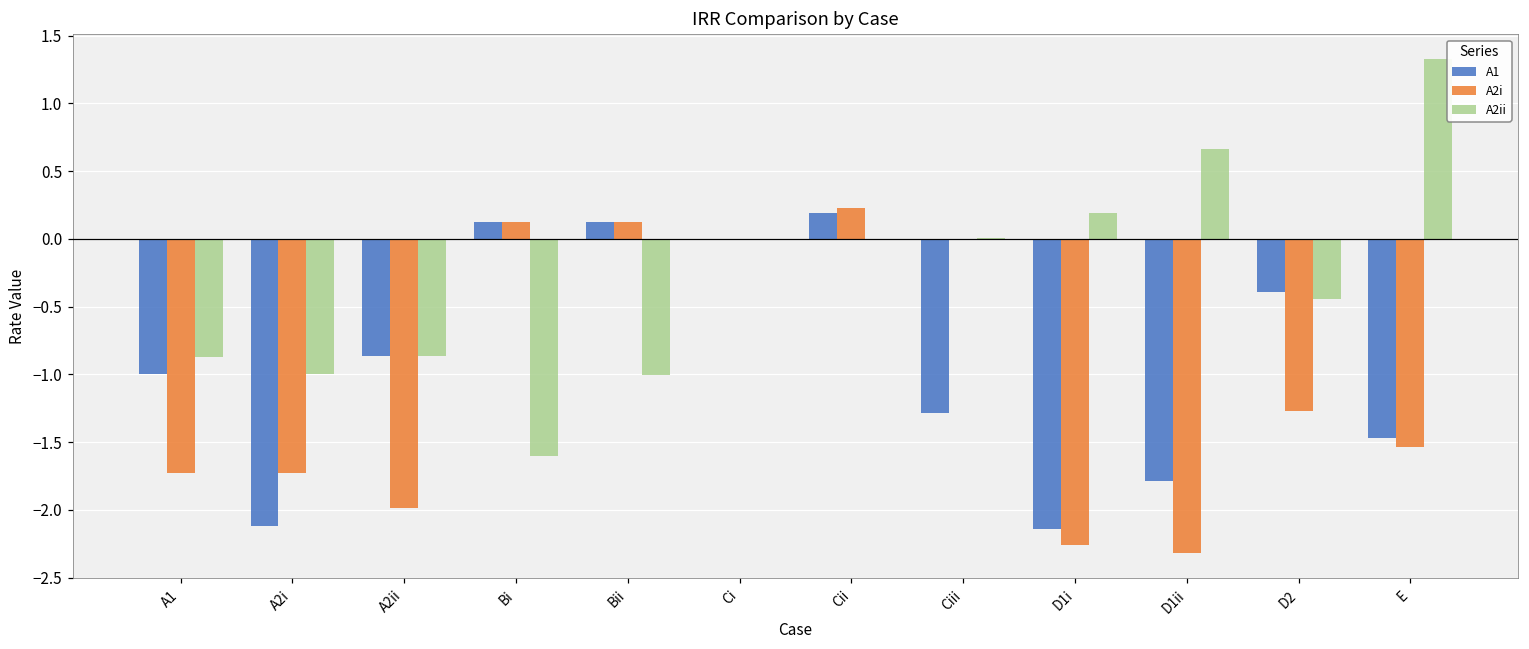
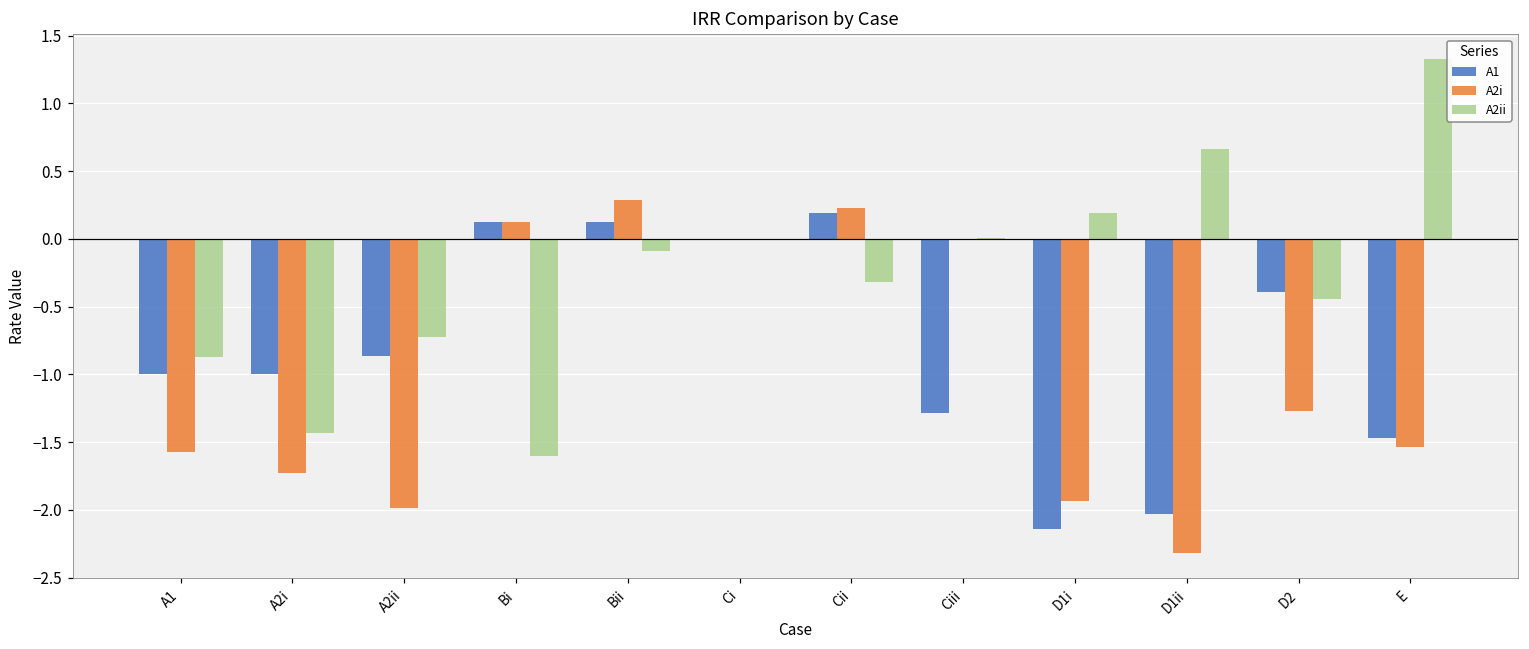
  {
    "A1": {
      "A1": -1.00,
-     "A2i": -2.12,
+     "A2i": -1.00,
      "A2ii": -0.86,
      "Bi": 0.12,
      "Bii": 0.13,
      "Ci": 0.00,
      "Cii": 0.19,
      "Ciii": -1.28,
      "D1i": -2.14,
-     "D1ii": -1.79,
+     "D1ii": -2.03,
      "D2": -0.39,
      "E": -1.47
    },
    "A2i": {
-     "A1": -1.73,
+     "A1": -1.57,
      "A2i": -1.73,
      "A2ii": -1.99,
      "Bi": 0.12,
-     "Bii": 0.13,
+     "Bii": 0.29,
      "Ci": 0.00,
      "Cii": 0.23,
-     "D1i": -2.26,
+     "D1i": -1.93,
      "D1ii": -2.32,
      "D2": -1.27,
      "E": -1.54
    },
    "A2ii": {
      "A1": -0.87,
-     "A2i": -1.00,
-     "A2ii": -0.86,
+     "A2i": -1.43,
+     "A2ii": -0.72,
      "Bi": -1.60,
-     "Bii": -1.00,
+     "Bii": -0.09,
      "Ci": 0.00,
-     "Cii": 0.00,
+     "Cii": -0.32,
      "D1i": 0.19,
      "D1ii": 0.66,
      "D2": -0.44,
      "E": 1.33
    }
  }
